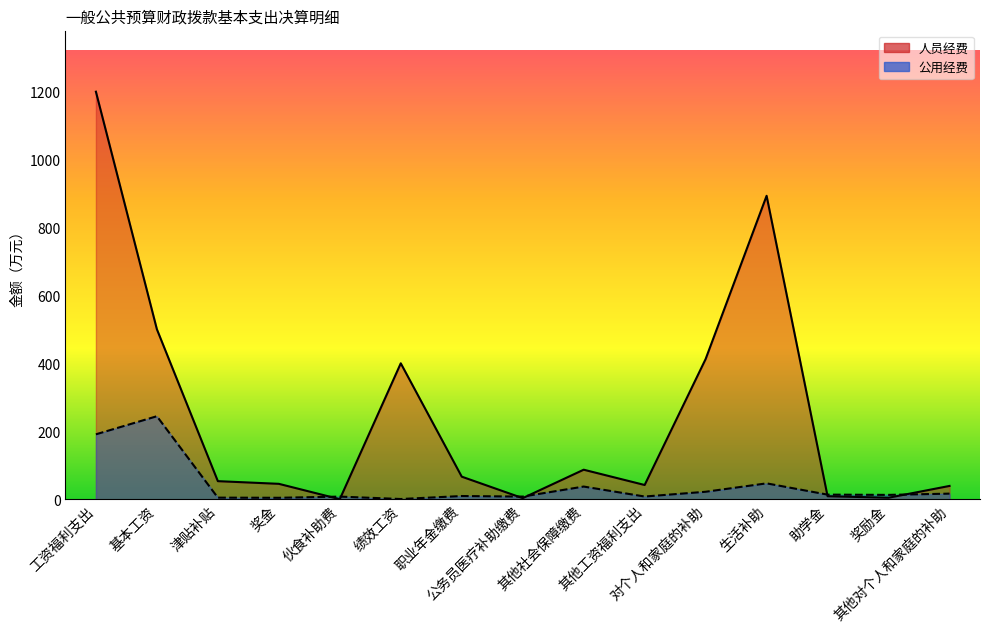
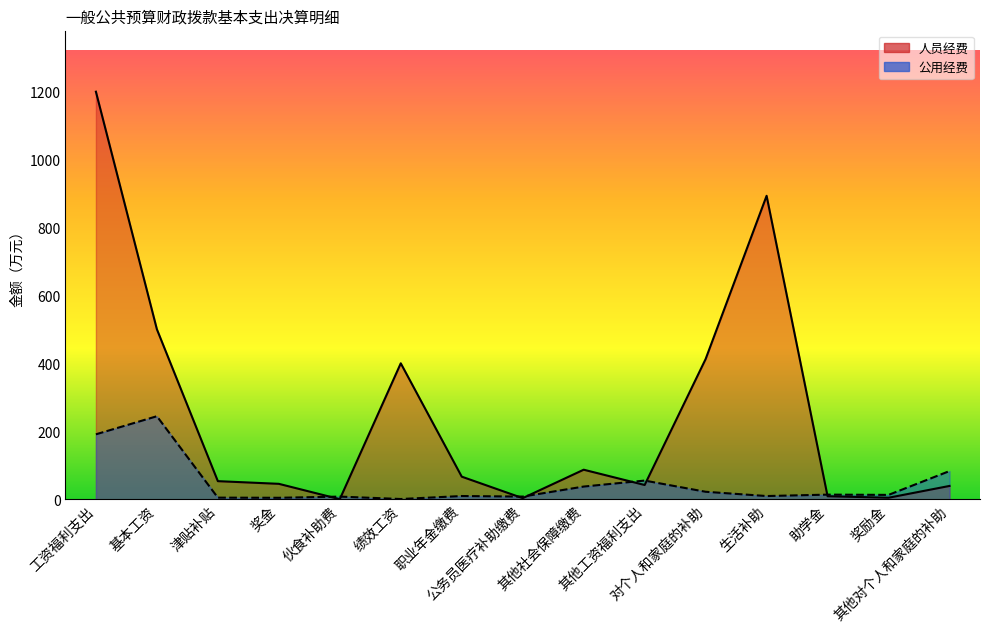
  {
    "人员经费": {
      "工资福利支出": 1200,
      "基本工资": 500,
      "津贴补贴": 50,
      "奖金": 50,
      "伙食补助费": 0,
      "绩效工资": 400,
      "职业年金缴费": 70,
      "其他社会保障缴费": 90,
      "其他工资福利支出": 40,
      "对个人和家庭的补助": 410,
      "生活补助": 890,
      "奖励金": 0,
      "其他对个人和家庭的补助": 40
    },
    "公用经费": {
      "工资福利支出": 190,
      "基本工资": 240,
      "津贴补贴": 0,
      "奖金": 0,
      "伙食补助费": 10,
      "绩效工资": 0,
      "职业年金缴费": 10,
      "其他社会保障缴费": 40,
-     "其他工资福利支出": 10,
+     "其他工资福利支出": 60,
      "对个人和家庭的补助": 20,
-     "生活补助": 50,
+     "生活补助": 10,
      "奖励金": 10,
-     "其他对个人和家庭的补助": 20
+     "其他对个人和家庭的补助": 80
    }
  }
